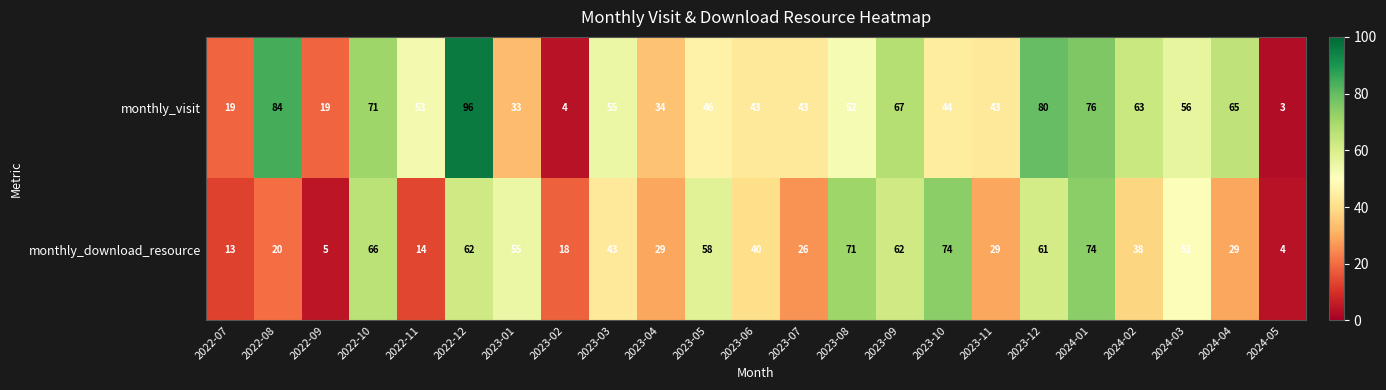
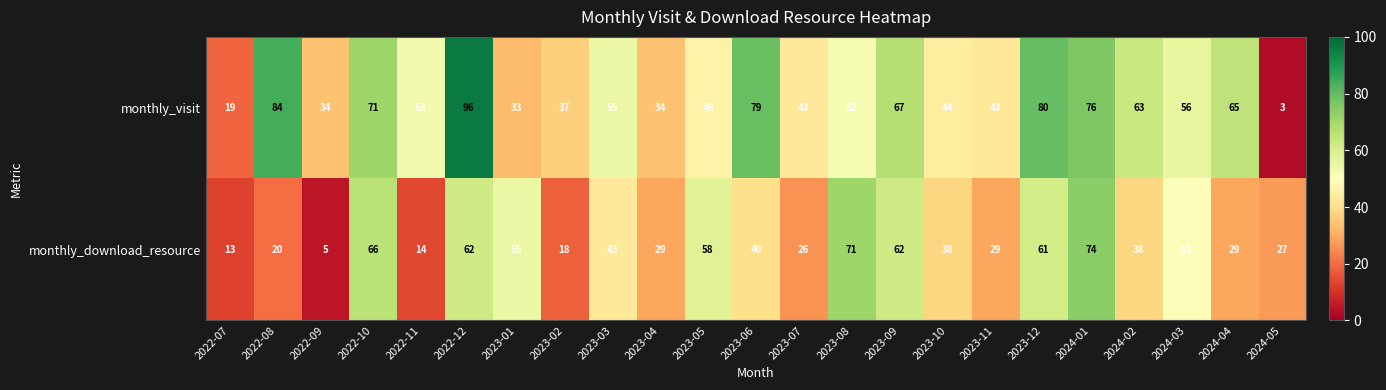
  {
    "monthly_visit": {
      "2022-07": 19,
      "2022-08": 84,
-     "2022-09": 19,
+     "2022-09": 34,
      "2022-10": 71,
      "2022-11": 53,
      "2022-12": 96,
      "2023-01": 33,
-     "2023-02": 4,
+     "2023-02": 37,
      "2023-03": 55,
      "2023-04": 34,
      "2023-05": 46,
-     "2023-06": 43,
+     "2023-06": 79,
      "2023-07": 43,
      "2023-08": 52,
      "2023-09": 67,
      "2023-10": 44,
      "2023-11": 43,
      "2023-12": 80,
      "2024-01": 76,
      "2024-02": 63,
      "2024-03": 56,
      "2024-04": 65,
      "2024-05": 3
    },
    "monthly_download_resource": {
      "2022-07": 13,
      "2022-08": 20,
      "2022-09": 5,
      "2022-10": 66,
      "2022-11": 14,
      "2022-12": 62,
      "2023-01": 55,
      "2023-02": 18,
      "2023-03": 43,
      "2023-04": 29,
      "2023-05": 58,
      "2023-06": 40,
      "2023-07": 26,
      "2023-08": 71,
      "2023-09": 62,
-     "2023-10": 74,
+     "2023-10": 38,
      "2023-11": 29,
      "2023-12": 61,
      "2024-01": 74,
      "2024-02": 38,
      "2024-03": 51,
      "2024-04": 29,
-     "2024-05": 4
+     "2024-05": 27
    }
  }
